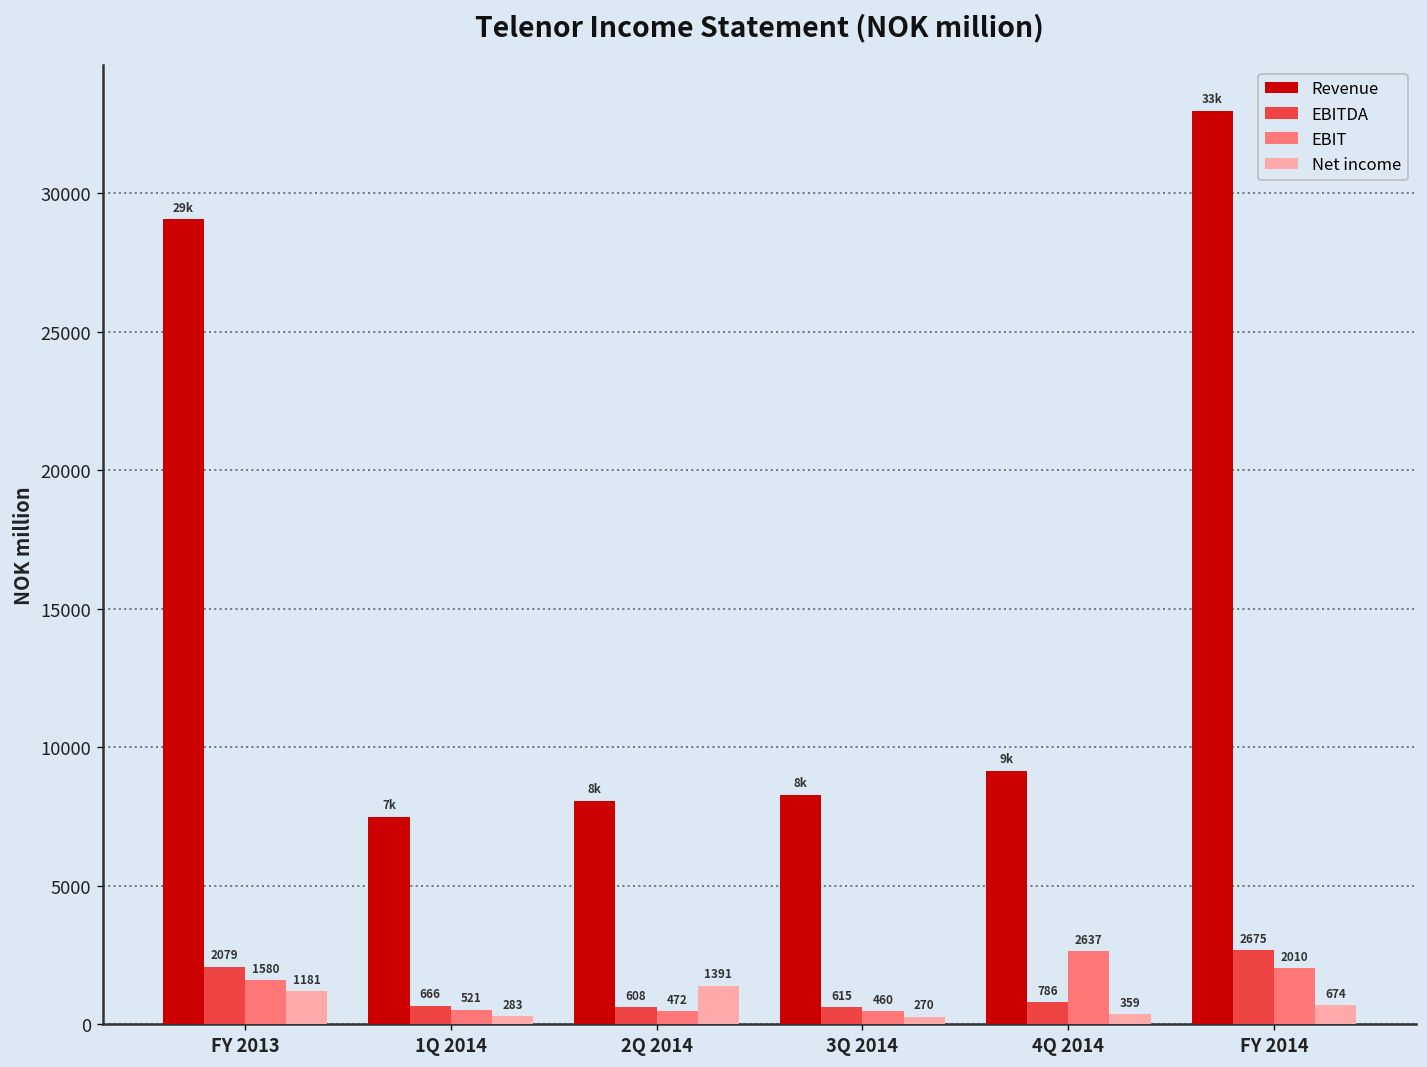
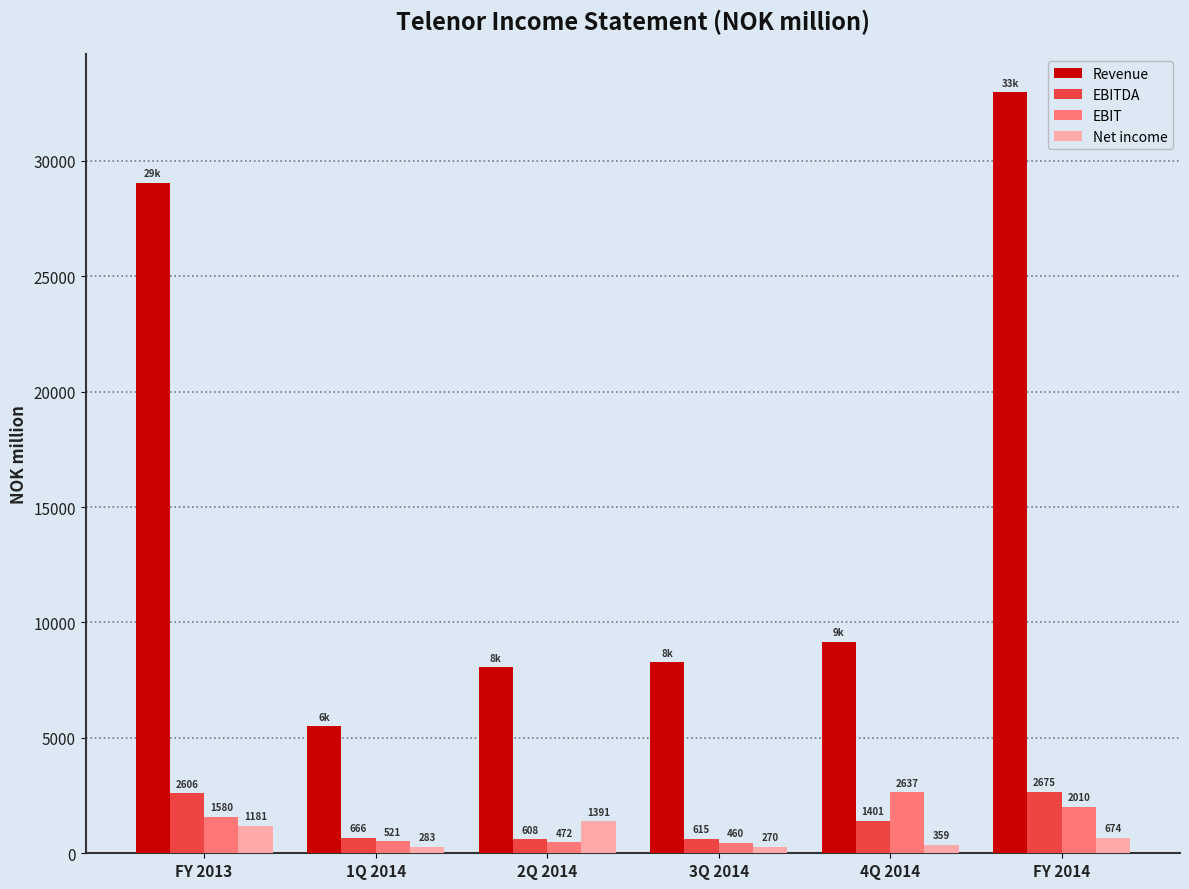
  {
    "Revenue": {
      "FY 2013": "29k",
-     "1Q 2014": "7k",
+     "1Q 2014": "6k",
      "2Q 2014": "8k",
      "3Q 2014": "8k",
      "4Q 2014": "9k",
      "FY 2014": "33k"
    },
    "EBITDA": {
-     "FY 2013": "2079",
+     "FY 2013": "2606",
      "1Q 2014": "666",
      "2Q 2014": "608",
      "3Q 2014": "615",
-     "4Q 2014": "786",
+     "4Q 2014": "1401",
      "FY 2014": "2675"
    },
    "EBIT": {
      "FY 2013": "1580",
      "1Q 2014": "521",
      "2Q 2014": "472",
      "3Q 2014": "460",
      "4Q 2014": "2637",
      "FY 2014": "2010"
    },
    "Net income": {
      "FY 2013": "1181",
      "1Q 2014": "283",
      "2Q 2014": "1391",
      "3Q 2014": "270",
      "4Q 2014": "359",
      "FY 2014": "674"
    }
  }
